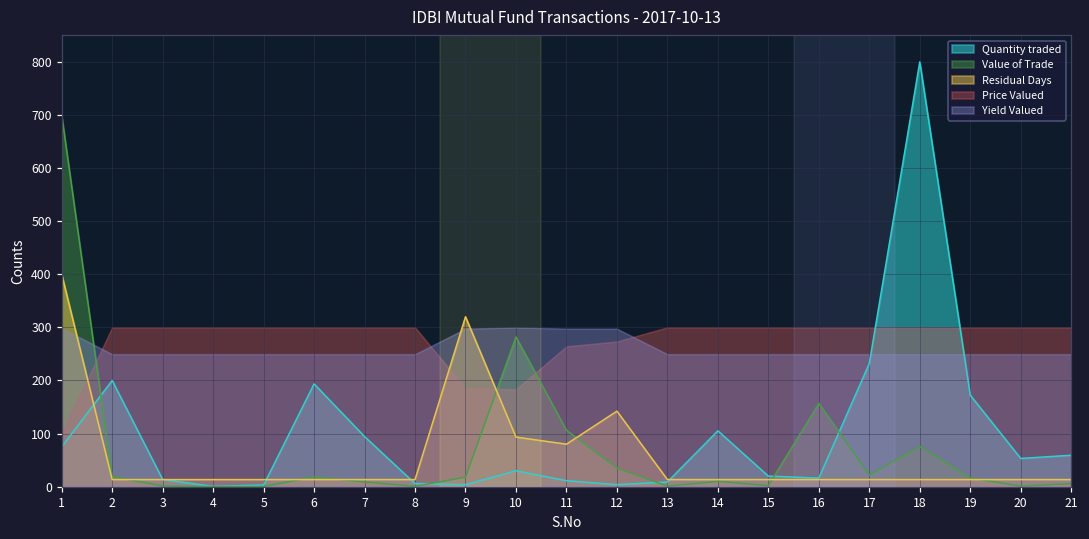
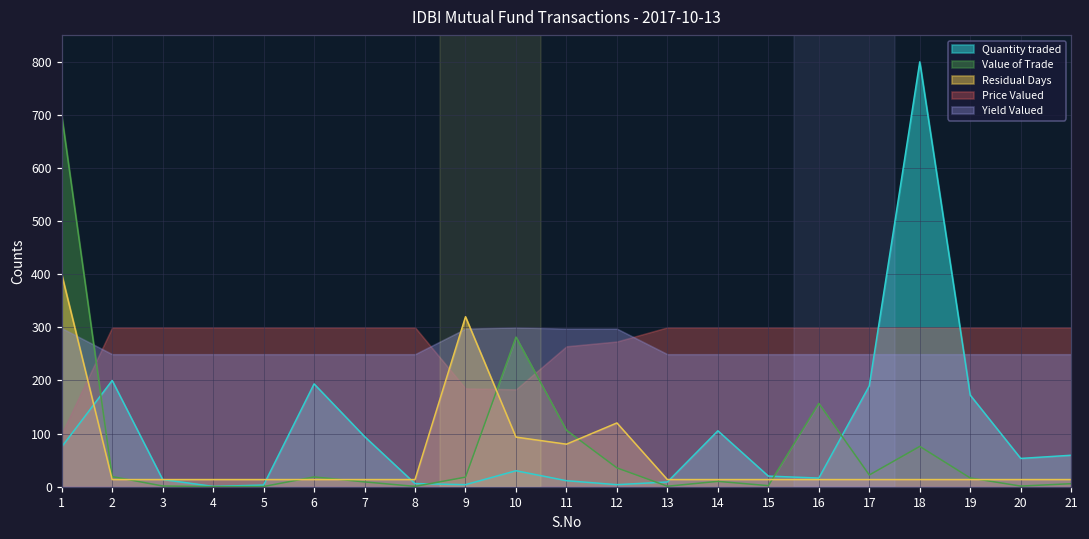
  {
    "Quantity traded": {
      "1": 70,
      "2": 200,
      "6": 190,
      "7": 90,
      "8": 10,
      "9": 0,
      "10": 30,
      "11": 10,
      "12": 0,
      "14": 110,
      "15": 20,
-     "17": 230,
+     "17": 190,
      "18": 800,
      "19": 170,
      "20": 50,
      "21": 60
    },
    "Value of Trade": {
      "1": 700,
      "2": 20,
      "3": 0,
      "8": 0,
      "9": 20,
      "10": 280,
      "11": 110,
      "12": 40,
      "13": 0,
      "15": 0,
      "16": 160,
      "17": 20,
      "18": 80,
      "20": 0,
      "21": 10
    },
    "Residual Days": {
      "1": 400,
      "2": 10,
      "4": 10,
      "5": 10,
      "8": 10,
      "9": 320,
      "10": 90,
      "11": 80,
-     "12": 140,
+     "12": 120,
      "15": 10,
      "17": 10,
      "18": 10,
      "20": 10,
      "21": 10
    },
    "Price Valued": {
      "1": 100,
      "2": 300,
      "3": 300,
      "4": 300,
      "5": 300,
      "6": 300,
      "7": 300,
      "8": 300,
      "9": 190,
      "10": 180,
      "11": 260,
      "12": 270,
      "13": 300,
      "14": 300,
      "15": 300,
      "16": 300,
      "17": 300,
      "18": 300,
      "19": 300,
      "20": 300,
      "21": 300
    },
    "Yield Valued": {
      "1": 300,
      "2": 250,
      "3": 250,
      "4": 250,
      "5": 250,
      "6": 250,
      "7": 250,
      "8": 250,
      "9": 300,
      "10": 300,
      "11": 300,
      "12": 300,
      "13": 250,
      "14": 250,
      "15": 250,
      "16": 250,
      "17": 250,
      "18": 250,
      "19": 250,
      "20": 250,
      "21": 250
    }
  }
